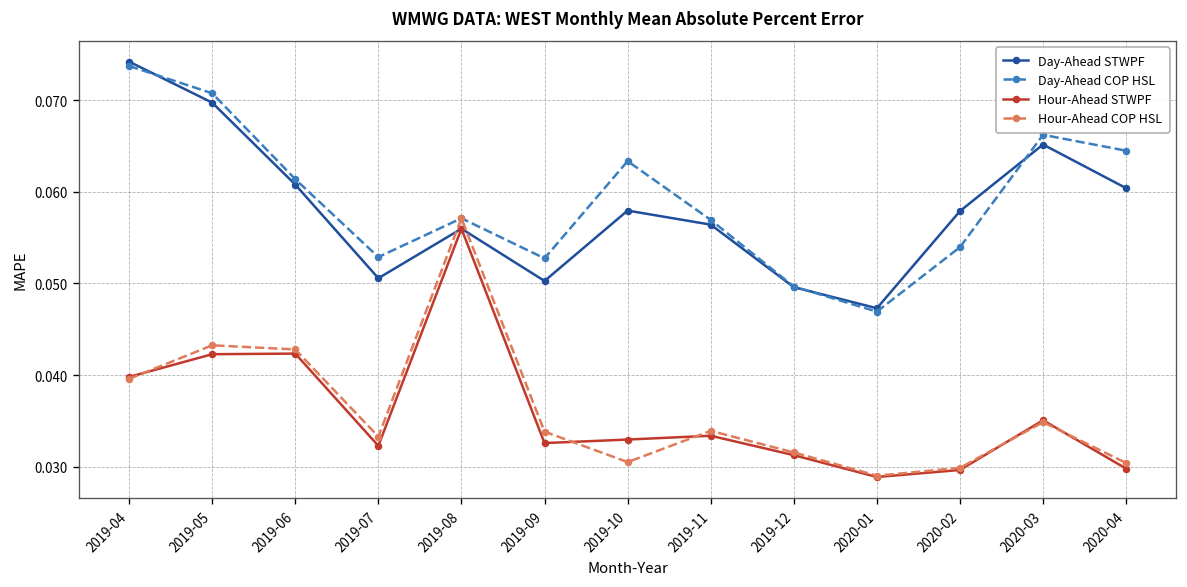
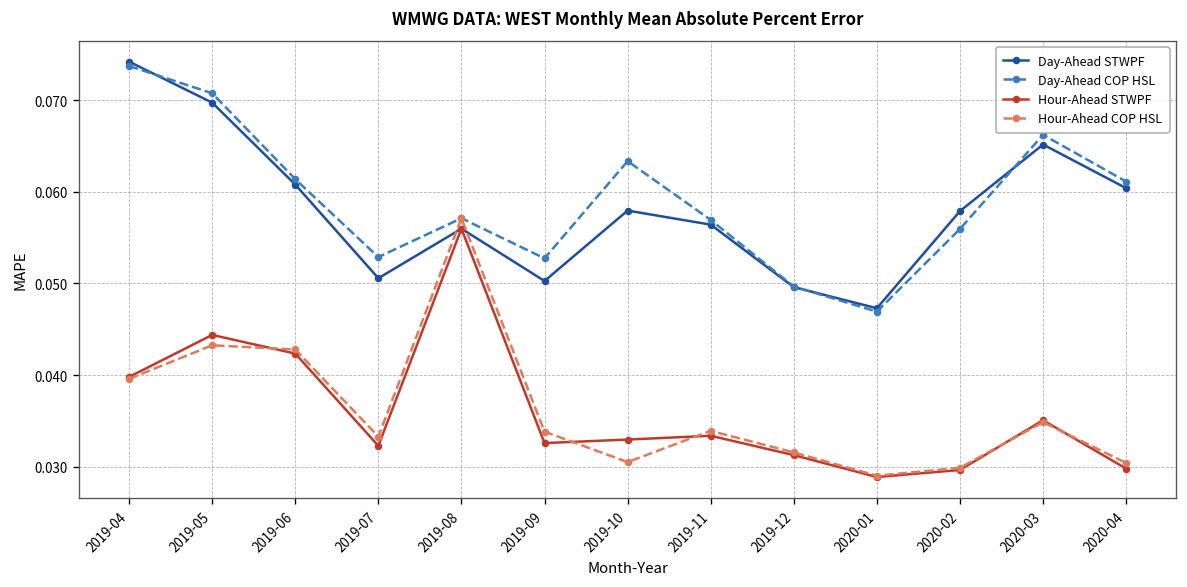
  {
    "Day-Ahead STWPF": {
      "2019-04": 0.074,
      "2019-05": 0.070,
      "2019-06": 0.061,
      "2019-07": 0.051,
      "2019-09": 0.050,
      "2019-10": 0.058,
      "2019-11": 0.056,
      "2020-01": 0.047,
      "2020-02": 0.058,
      "2020-03": 0.065,
      "2020-04": 0.060
    },
    "Day-Ahead COP HSL": {
      "2019-04": 0.074,
      "2019-05": 0.071,
      "2019-06": 0.061,
      "2019-07": 0.053,
      "2019-09": 0.053,
      "2019-10": 0.063,
      "2019-11": 0.057,
      "2020-01": 0.047,
-     "2020-02": 0.054,
+     "2020-02": 0.056,
      "2020-03": 0.066,
-     "2020-04": 0.064
+     "2020-04": 0.061
    },
    "Hour-Ahead STWPF": {
-     "2019-05": 0.042,
+     "2019-05": 0.044,
      "2019-06": 0.042,
      "2019-07": 0.032,
      "2019-09": 0.033,
      "2019-10": 0.033,
      "2019-11": 0.033,
      "2020-04": 0.030
    },
    "Hour-Ahead COP HSL": {
      "2019-05": 0.043,
      "2019-06": 0.043,
      "2019-07": 0.033,
      "2019-09": 0.034,
      "2019-10": 0.030,
      "2019-11": 0.034,
      "2020-04": 0.030
    }
  }
